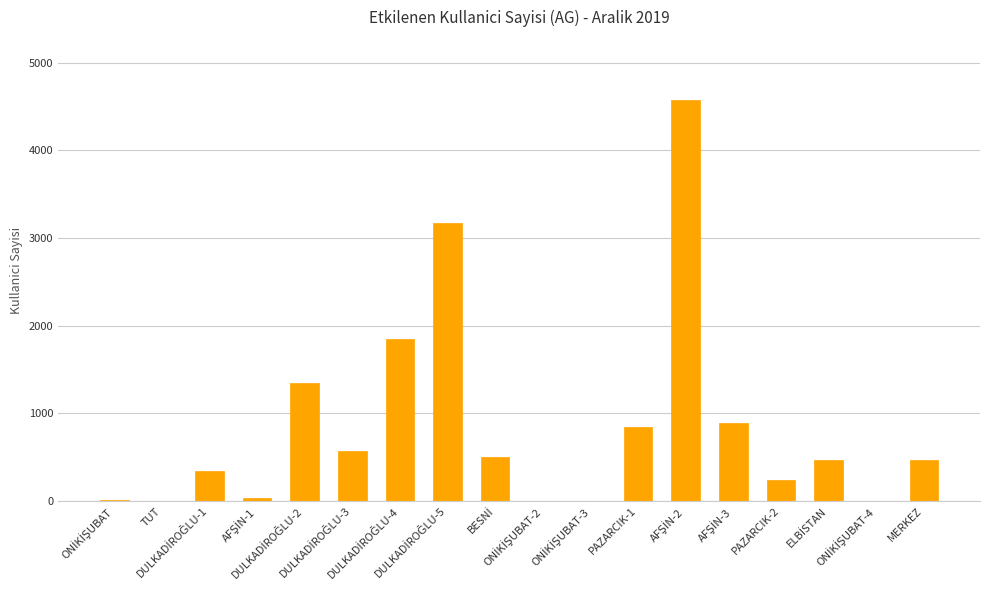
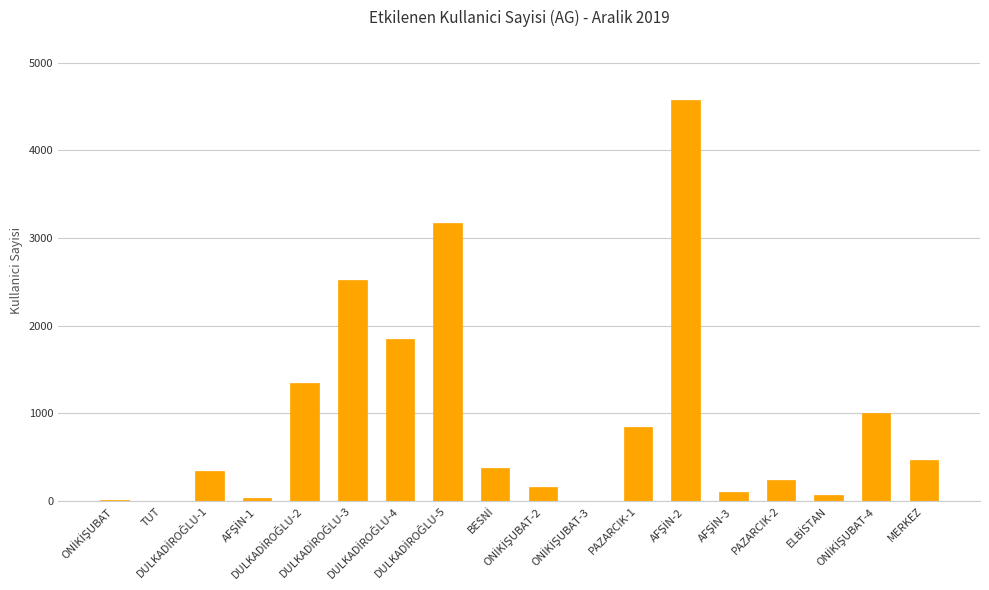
  {
    "DULKADİROĞLU-1": 300,
    "AFŞİN-1": 0,
    "DULKADİROĞLU-2": 1300,
-   "DULKADİROĞLU-3": 600,
+   "DULKADİROĞLU-3": 2500,
    "DULKADİROĞLU-4": 1800,
    "DULKADİROĞLU-5": 3200,
-   "BESNİ": 500,
-   "ONİKİŞUBAT-2": 0,
+   "BESNİ": 400,
+   "ONİKİŞUBAT-2": 200,
    "PAZARCIK-1": 800,
    "AFŞİN-2": 4600,
-   "AFŞİN-3": 900,
+   "AFŞİN-3": 100,
    "PAZARCIK-2": 200,
-   "ELBİSTAN": 500,
-   "ONİKİŞUBAT-4": 0,
+   "ELBİSTAN": 100,
+   "ONİKİŞUBAT-4": 1000,
    "MERKEZ": 500
  }
